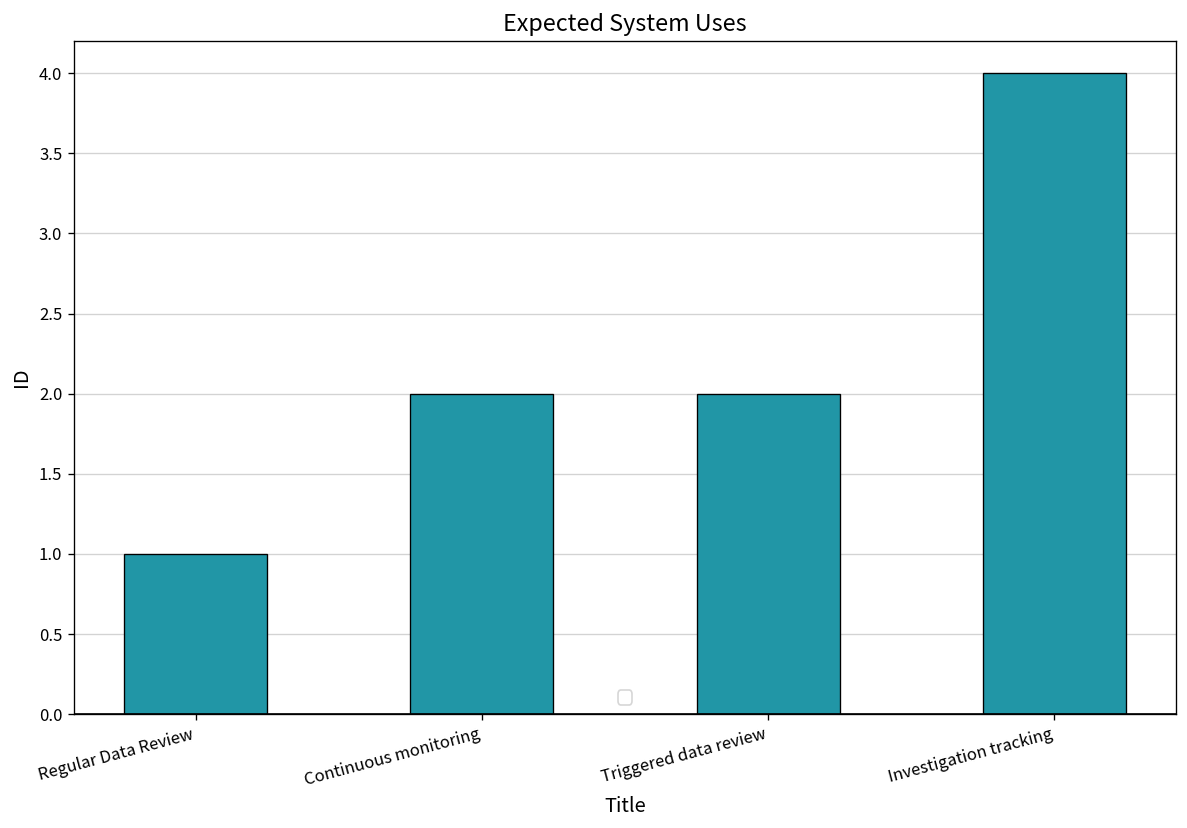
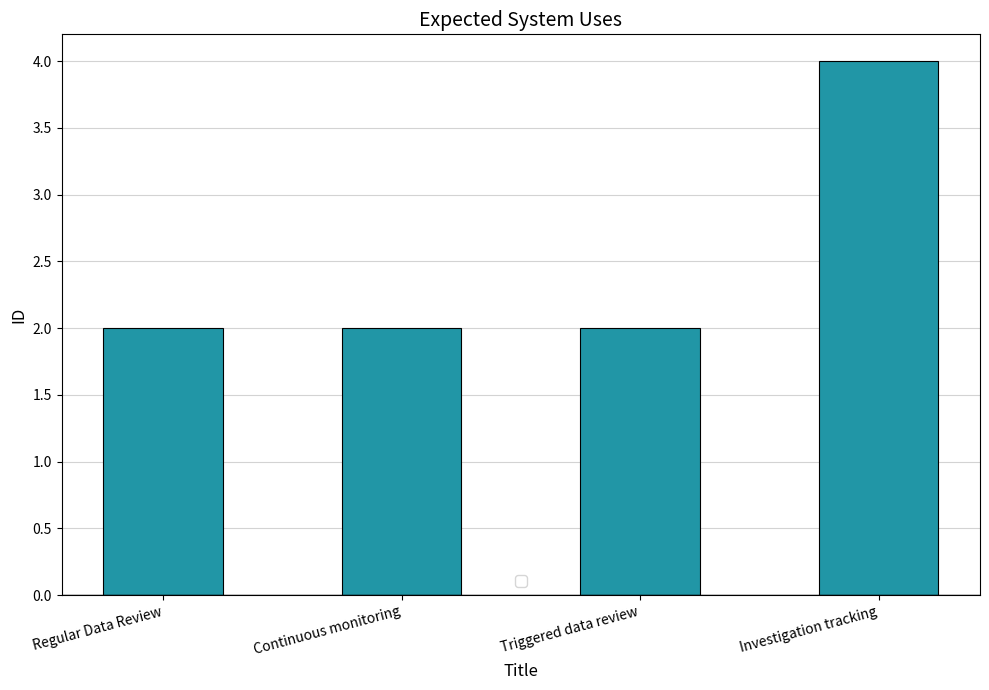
  {
-   "Regular Data Review": 1,
+   "Regular Data Review": 2,
    "Continuous monitoring": 2,
    "Triggered data review": 2,
    "Investigation tracking": 4
  }
